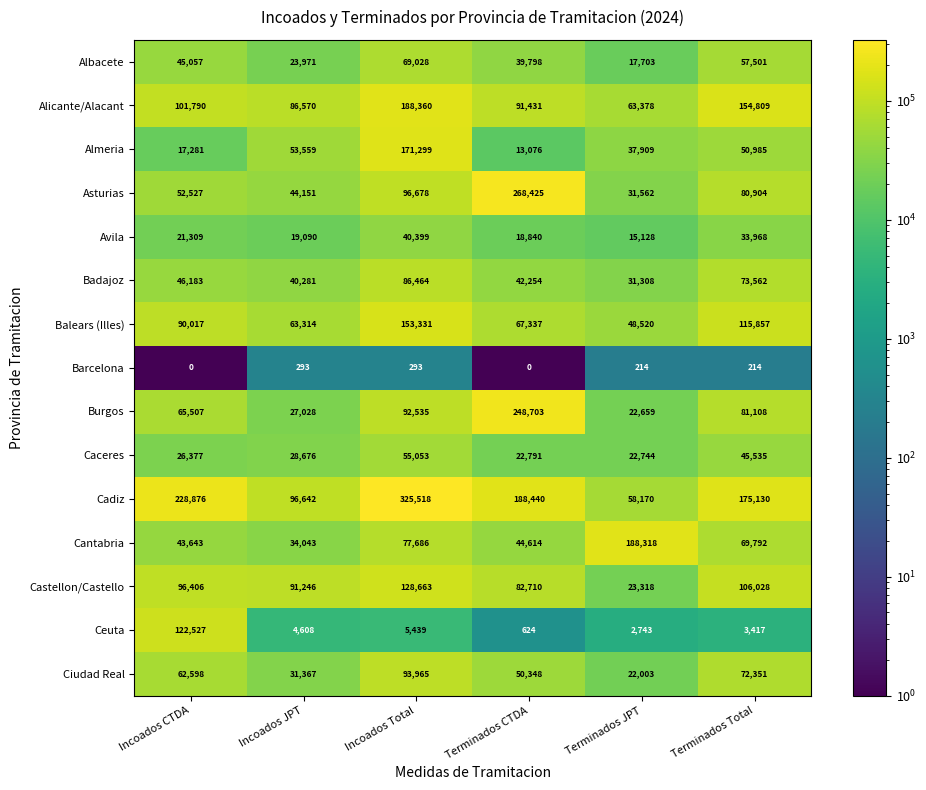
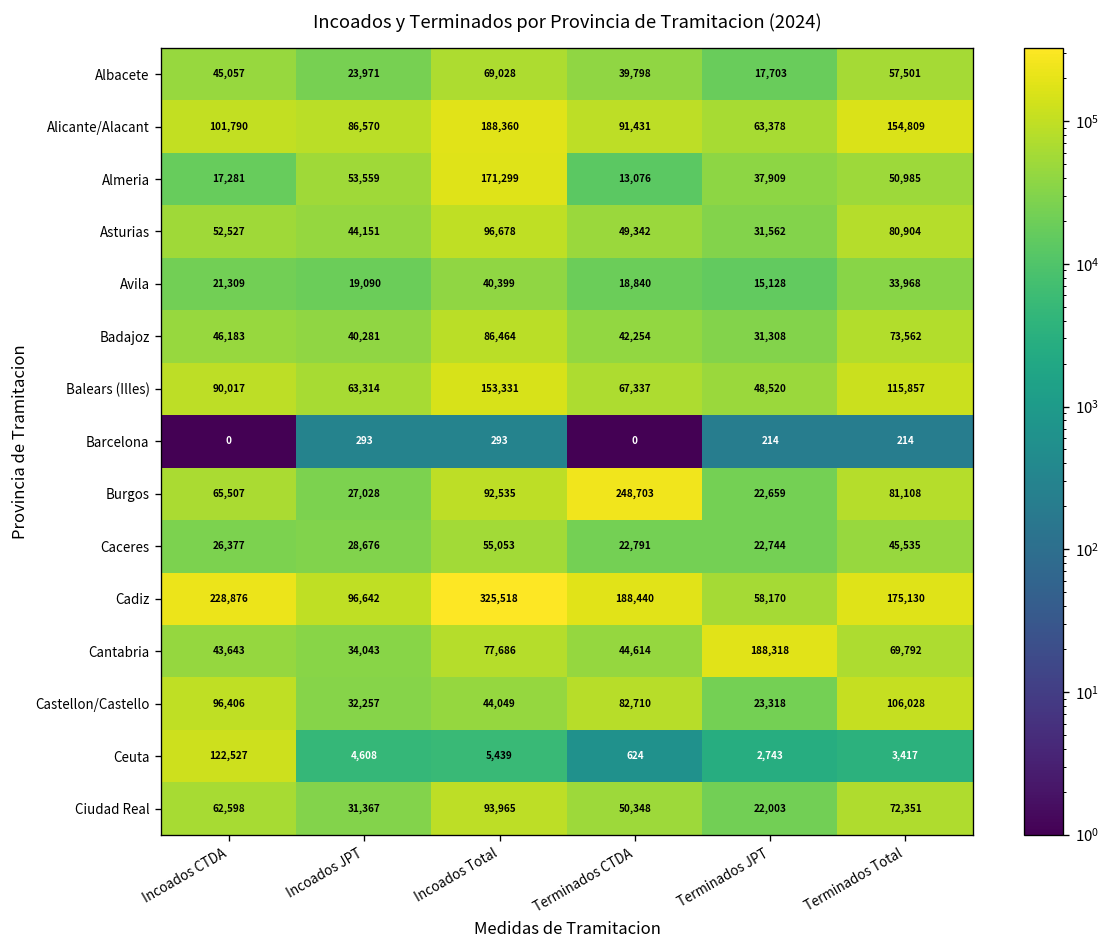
  {
    "Albacete": {
      "Incoados CTDA": "45,057",
      "Incoados JPT": "23,971",
      "Incoados Total": "69,028",
      "Terminados CTDA": "39,798",
      "Terminados JPT": "17,703",
      "Terminados Total": "57,501"
    },
    "Alicante/Alacant": {
      "Incoados CTDA": "101,790",
      "Incoados JPT": "86,570",
      "Incoados Total": "188,360",
      "Terminados CTDA": "91,431",
      "Terminados JPT": "63,378",
      "Terminados Total": "154,809"
    },
    "Almeria": {
      "Incoados CTDA": "17,281",
      "Incoados JPT": "53,559",
      "Incoados Total": "171,299",
      "Terminados CTDA": "13,076",
      "Terminados JPT": "37,909",
      "Terminados Total": "50,985"
    },
    "Asturias": {
      "Incoados CTDA": "52,527",
      "Incoados JPT": "44,151",
      "Incoados Total": "96,678",
-     "Terminados CTDA": "268,425",
+     "Terminados CTDA": "49,342",
      "Terminados JPT": "31,562",
      "Terminados Total": "80,904"
    },
    "Avila": {
      "Incoados CTDA": "21,309",
      "Incoados JPT": "19,090",
      "Incoados Total": "40,399",
      "Terminados CTDA": "18,840",
      "Terminados JPT": "15,128",
      "Terminados Total": "33,968"
    },
    "Badajoz": {
      "Incoados CTDA": "46,183",
      "Incoados JPT": "40,281",
      "Incoados Total": "86,464",
      "Terminados CTDA": "42,254",
      "Terminados JPT": "31,308",
      "Terminados Total": "73,562"
    },
    "Balears (Illes)": {
      "Incoados CTDA": "90,017",
      "Incoados JPT": "63,314",
      "Incoados Total": "153,331",
      "Terminados CTDA": "67,337",
      "Terminados JPT": "48,520",
      "Terminados Total": "115,857"
    },
    "Barcelona": {
      "Incoados CTDA": "0",
      "Incoados JPT": "293",
      "Incoados Total": "293",
      "Terminados CTDA": "0",
      "Terminados JPT": "214",
      "Terminados Total": "214"
    },
    "Burgos": {
      "Incoados CTDA": "65,507",
      "Incoados JPT": "27,028",
      "Incoados Total": "92,535",
      "Terminados CTDA": "248,703",
      "Terminados JPT": "22,659",
      "Terminados Total": "81,108"
    },
    "Caceres": {
      "Incoados CTDA": "26,377",
      "Incoados JPT": "28,676",
      "Incoados Total": "55,053",
      "Terminados CTDA": "22,791",
      "Terminados JPT": "22,744",
      "Terminados Total": "45,535"
    },
    "Cadiz": {
      "Incoados CTDA": "228,876",
      "Incoados JPT": "96,642",
      "Incoados Total": "325,518",
      "Terminados CTDA": "188,440",
      "Terminados JPT": "58,170",
      "Terminados Total": "175,130"
    },
    "Cantabria": {
      "Incoados CTDA": "43,643",
      "Incoados JPT": "34,043",
      "Incoados Total": "77,686",
      "Terminados CTDA": "44,614",
      "Terminados JPT": "188,318",
      "Terminados Total": "69,792"
    },
    "Castellon/Castello": {
      "Incoados CTDA": "96,406",
-     "Incoados JPT": "91,246",
-     "Incoados Total": "128,663",
+     "Incoados JPT": "32,257",
+     "Incoados Total": "44,049",
      "Terminados CTDA": "82,710",
      "Terminados JPT": "23,318",
      "Terminados Total": "106,028"
    },
    "Ceuta": {
      "Incoados CTDA": "122,527",
      "Incoados JPT": "4,608",
      "Incoados Total": "5,439",
      "Terminados CTDA": "624",
      "Terminados JPT": "2,743",
      "Terminados Total": "3,417"
    },
    "Ciudad Real": {
      "Incoados CTDA": "62,598",
      "Incoados JPT": "31,367",
      "Incoados Total": "93,965",
      "Terminados CTDA": "50,348",
      "Terminados JPT": "22,003",
      "Terminados Total": "72,351"
    }
  }
